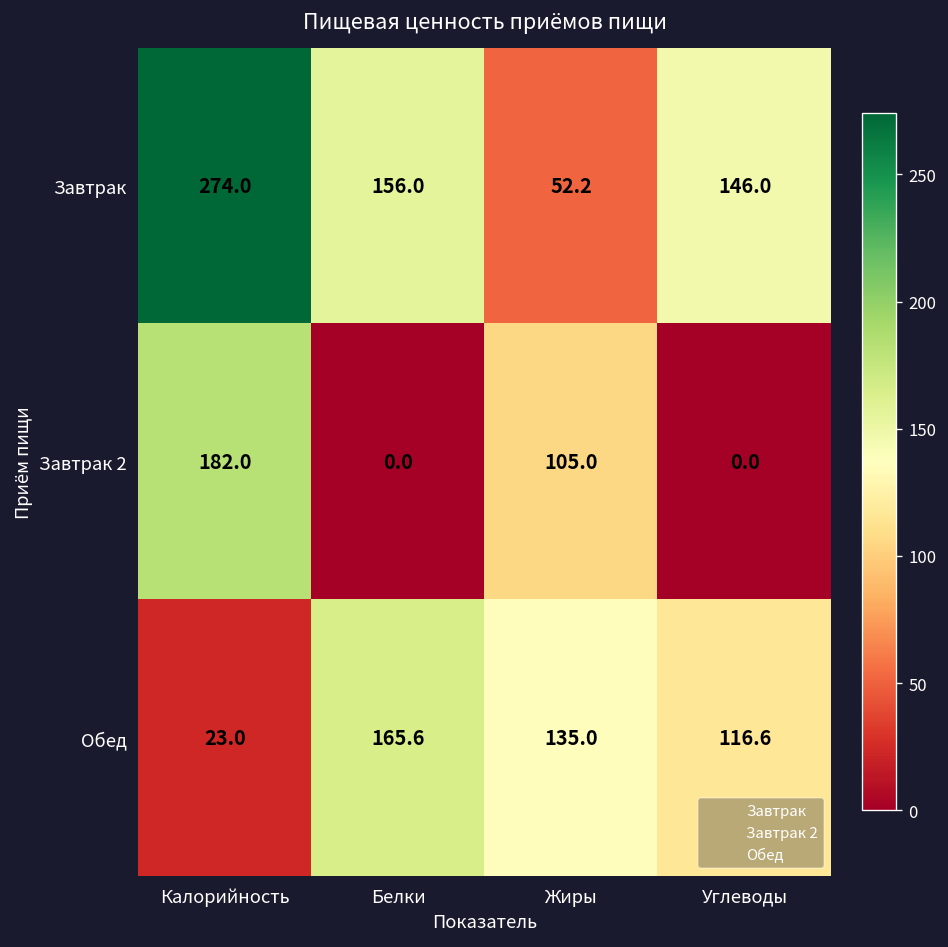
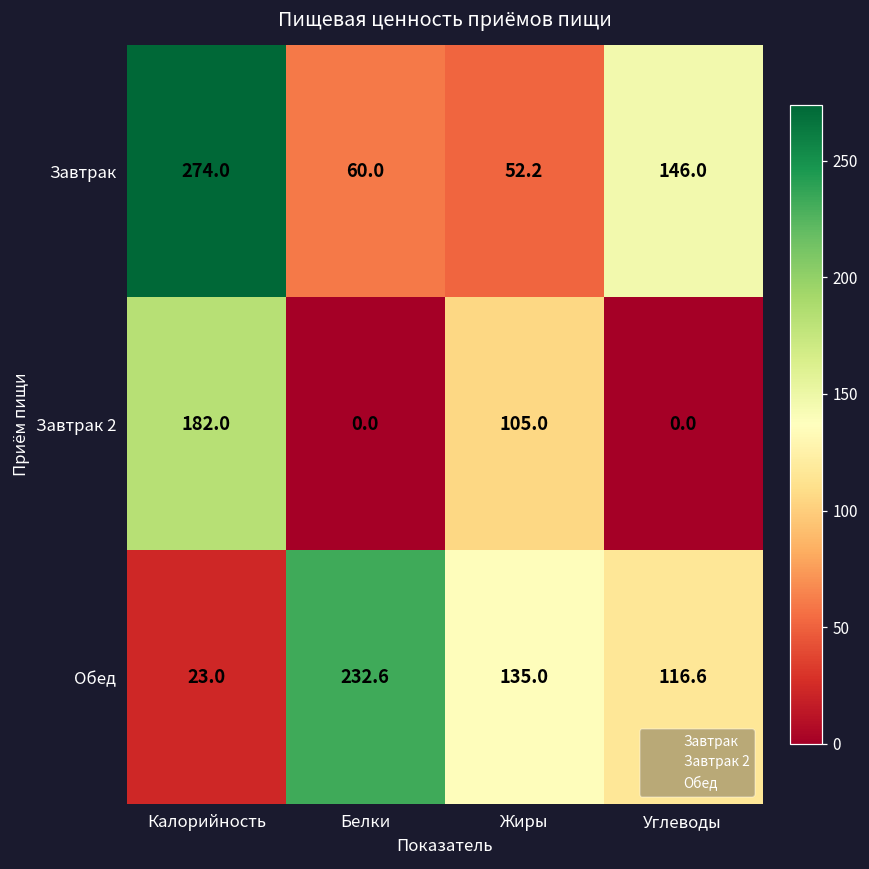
  {
    "Завтрак": {
      "Калорийность": 274.0,
-     "Белки": 156.0,
+     "Белки": 60.0,
      "Жиры": 52.2,
      "Углеводы": 146.0
    },
    "Завтрак 2": {
      "Калорийность": 182.0,
      "Белки": 0.0,
      "Жиры": 105.0,
      "Углеводы": 0.0
    },
    "Обед": {
      "Калорийность": 23.0,
-     "Белки": 165.6,
+     "Белки": 232.6,
      "Жиры": 135.0,
      "Углеводы": 116.6
    }
  }
